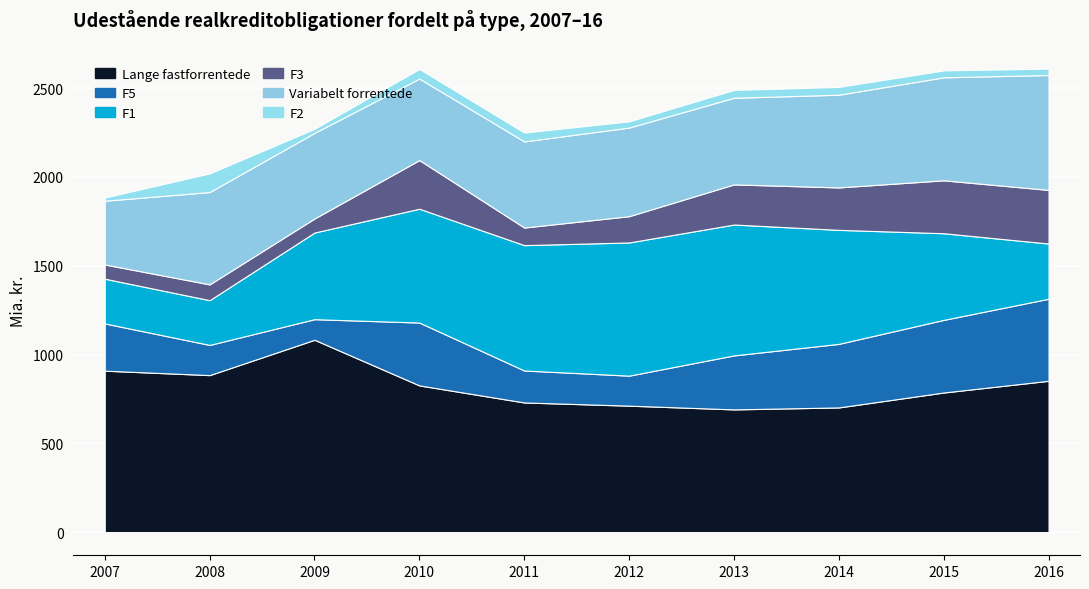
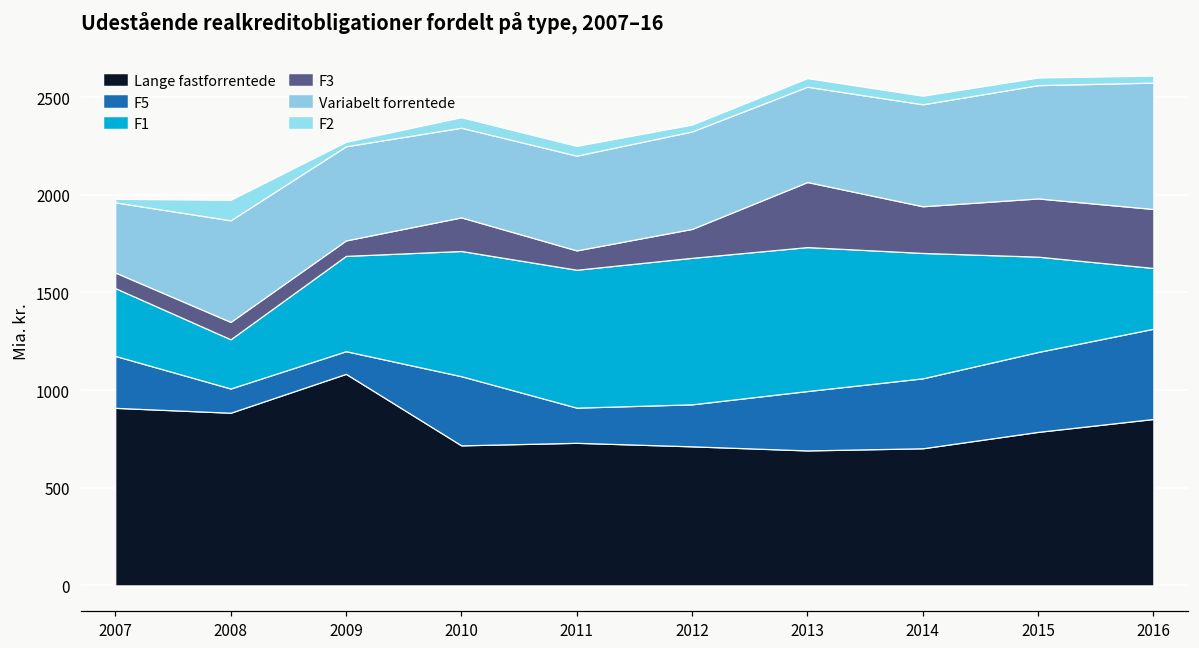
  {
    "Lange fastforrentede": {
-     "2010": 830
+     "2010": 720
    },
    "F5": {
-     "2008": 170,
-     "2012": 170
+     "2008": 120,
+     "2012": 220
    },
    "F1": {
-     "2007": 250
+     "2007": 350
    },
    "F3": {
-     "2010": 270,
-     "2013": 230
+     "2010": 170,
+     "2013": 330
    }
  }
